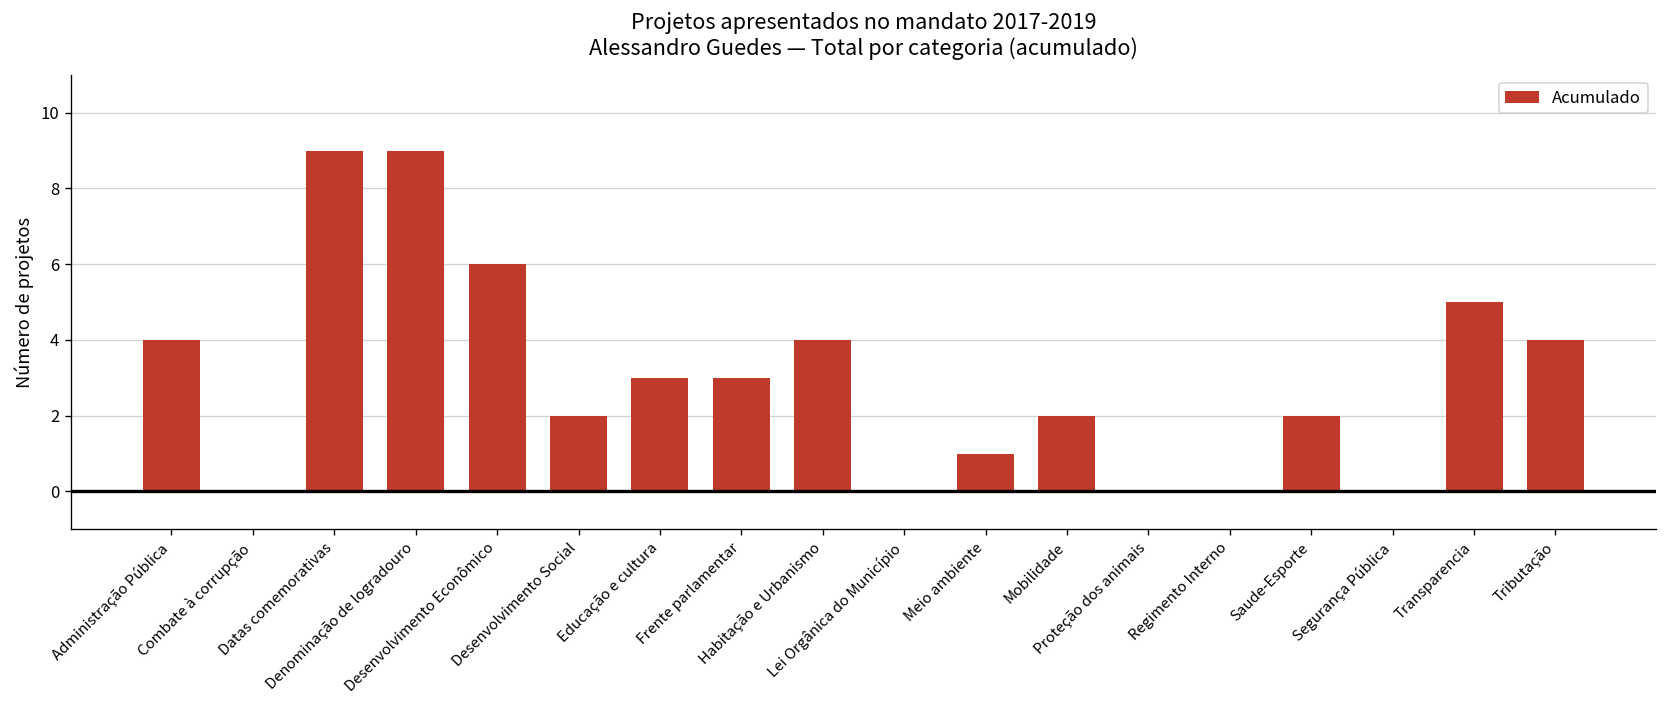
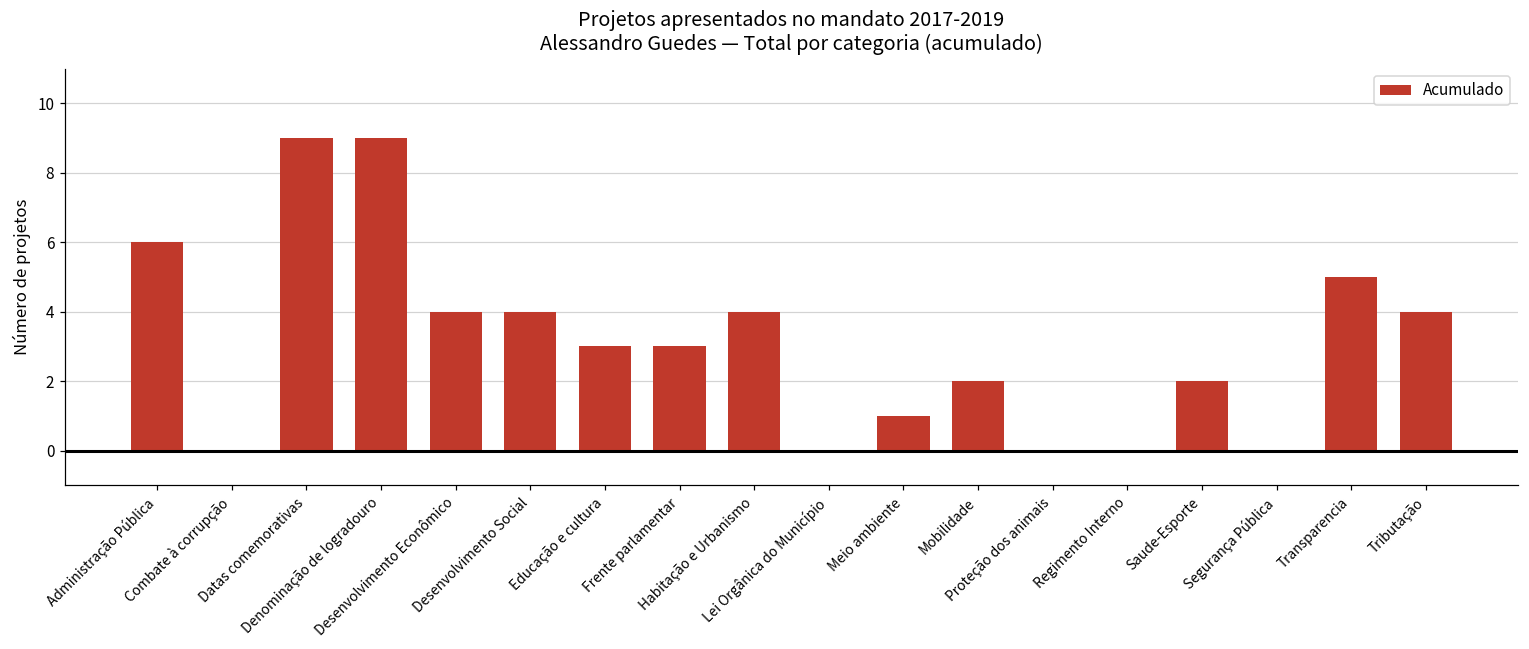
  {
-   "Administração Pública": 4,
+   "Administração Pública": 6,
    "Combate à corrupção": 0,
    "Datas comemorativas": 9,
    "Denominação de logradouro": 9,
-   "Desenvolvimento Econômico": 6,
-   "Desenvolvimento Social": 2,
+   "Desenvolvimento Econômico": 4,
+   "Desenvolvimento Social": 4,
    "Educação e cultura": 3,
    "Frente parlamentar": 3,
    "Habitação e Urbanismo": 4,
    "Lei Orgânica do Município": 0,
    "Meio ambiente": 1,
    "Mobilidade": 2,
    "Proteção dos animais": 0,
    "Regimento Interno": 0,
    "Saude-Esporte": 2,
    "Segurança Pública": 0,
    "Transparencia": 5,
    "Tributação": 4
  }
